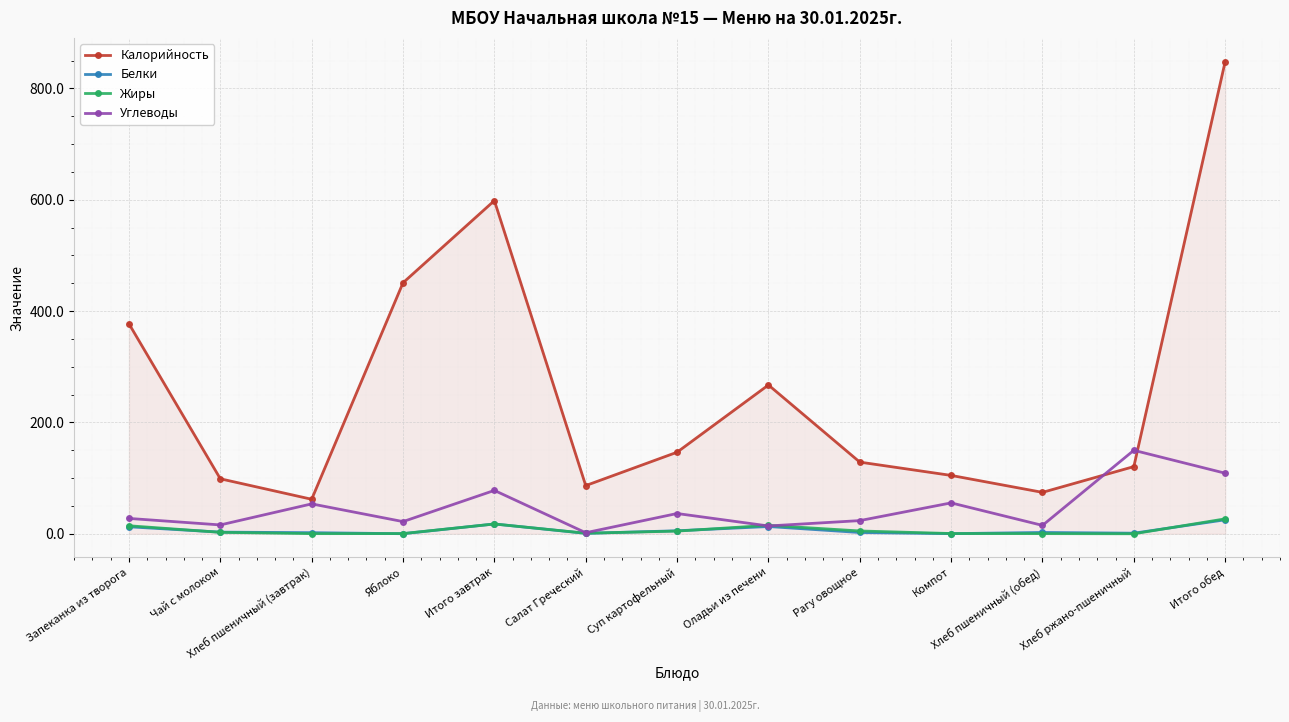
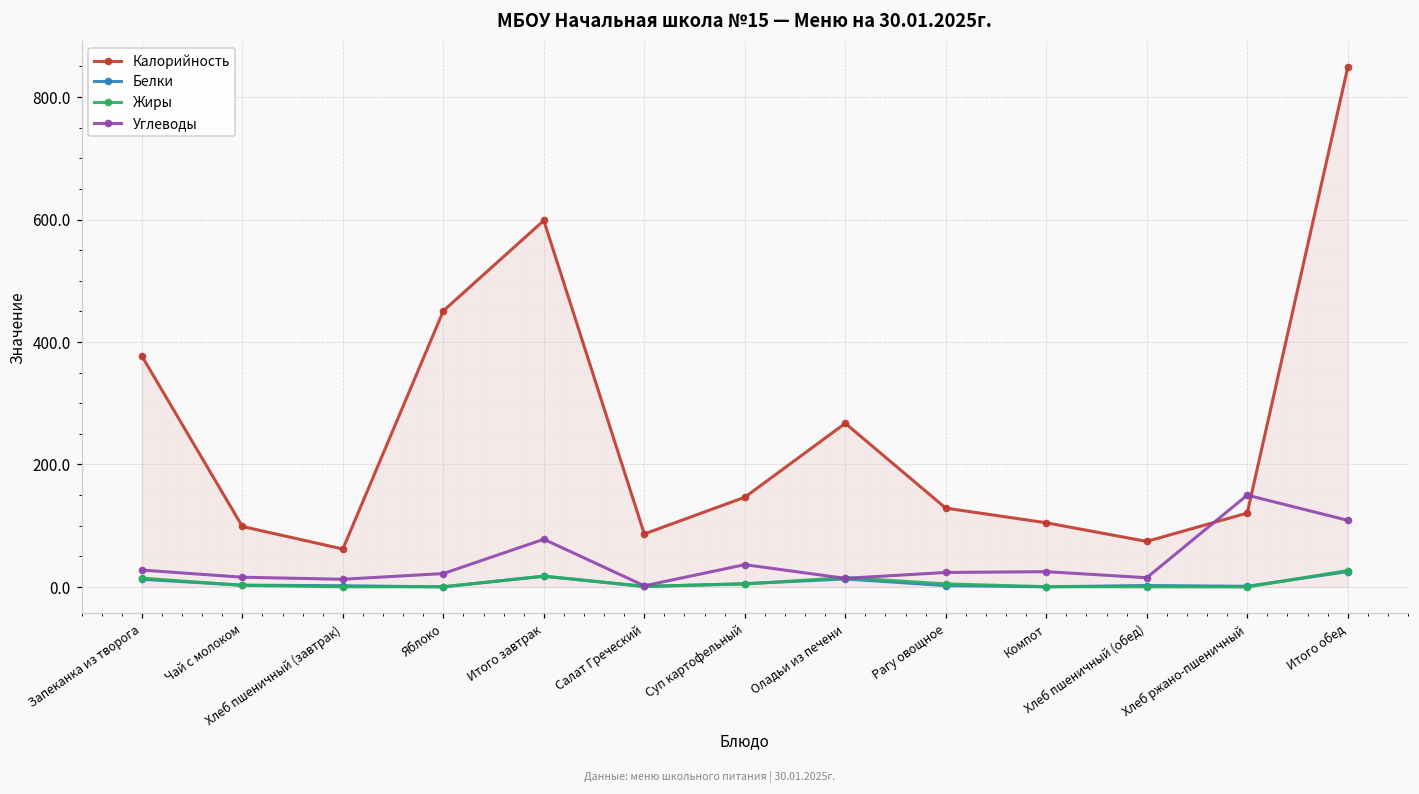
  {
    "Калорийность": {
      "Запеканка из творога": 380,
      "Чай с молоком": 100,
      "Хлеб пшеничный (завтрак)": 60,
      "Яблоко": 450,
      "Итого завтрак": 600,
      "Салат Греческий": 90,
      "Суп картофельный": 150,
      "Оладьи из печени": 270,
      "Рагу овощное": 130,
      "Компот": 100,
      "Хлеб пшеничный (обед)": 70,
      "Хлеб ржано-пшеничный": 120,
      "Итого обед": 850
    },
    "Углеводы": {
      "Запеканка из творога": 30,
      "Чай с молоком": 20,
-     "Хлеб пшеничный (завтрак)": 50,
+     "Хлеб пшеничный (завтрак)": 10,
      "Яблоко": 20,
      "Итого завтрак": 80,
      "Суп картофельный": 40,
      "Рагу овощное": 20,
-     "Компот": 60,
+     "Компот": 20,
      "Хлеб пшеничный (обед)": 20,
      "Хлеб ржано-пшеничный": 150,
      "Итого обед": 110
    }
  }
